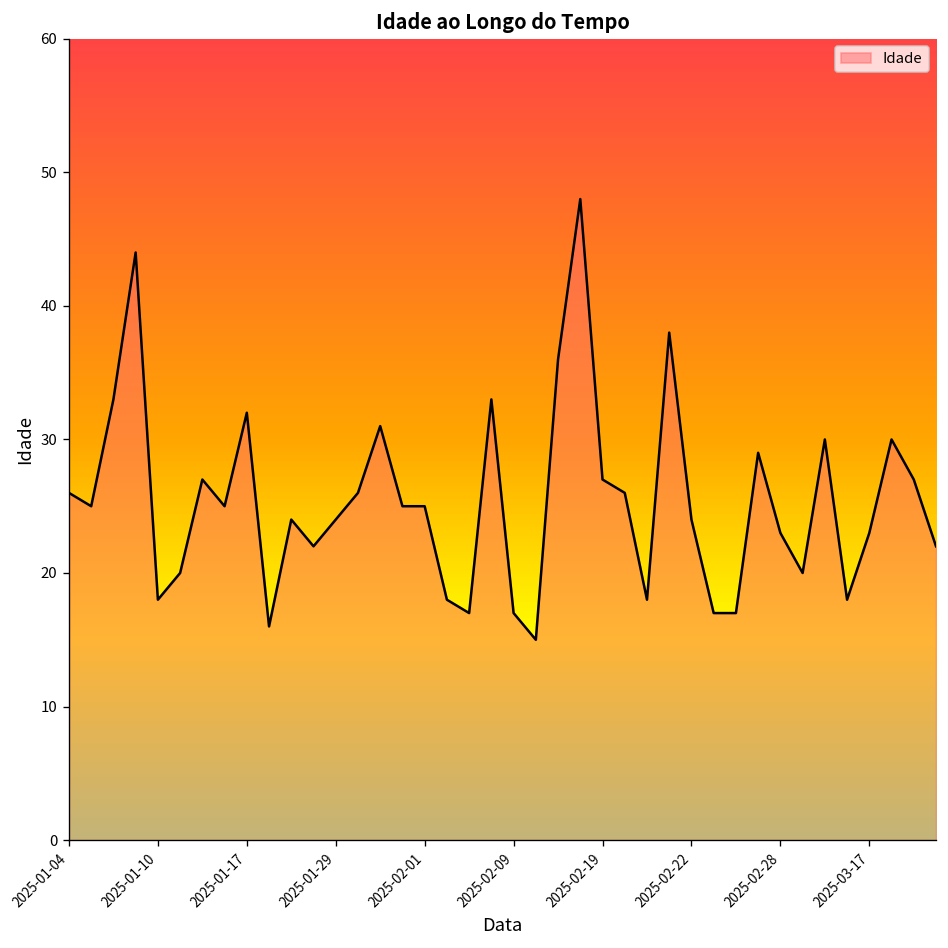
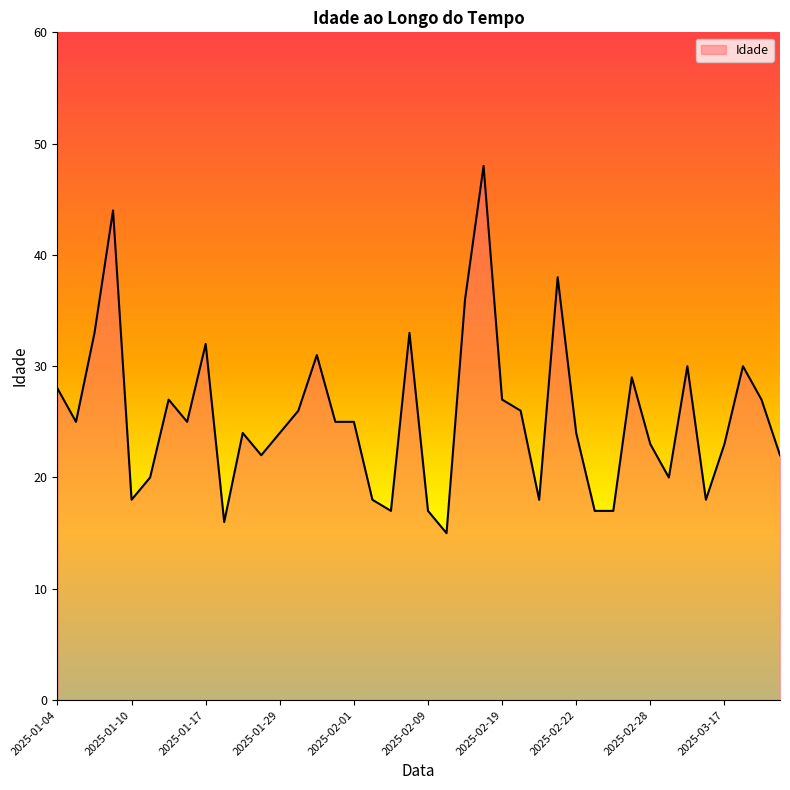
  {
-   "2025-01-04": 26,
+   "2025-01-04": 28,
    "2025-01-29": 24,
    "2025-02-01": 25,
    "2025-02-28": 23
  }
